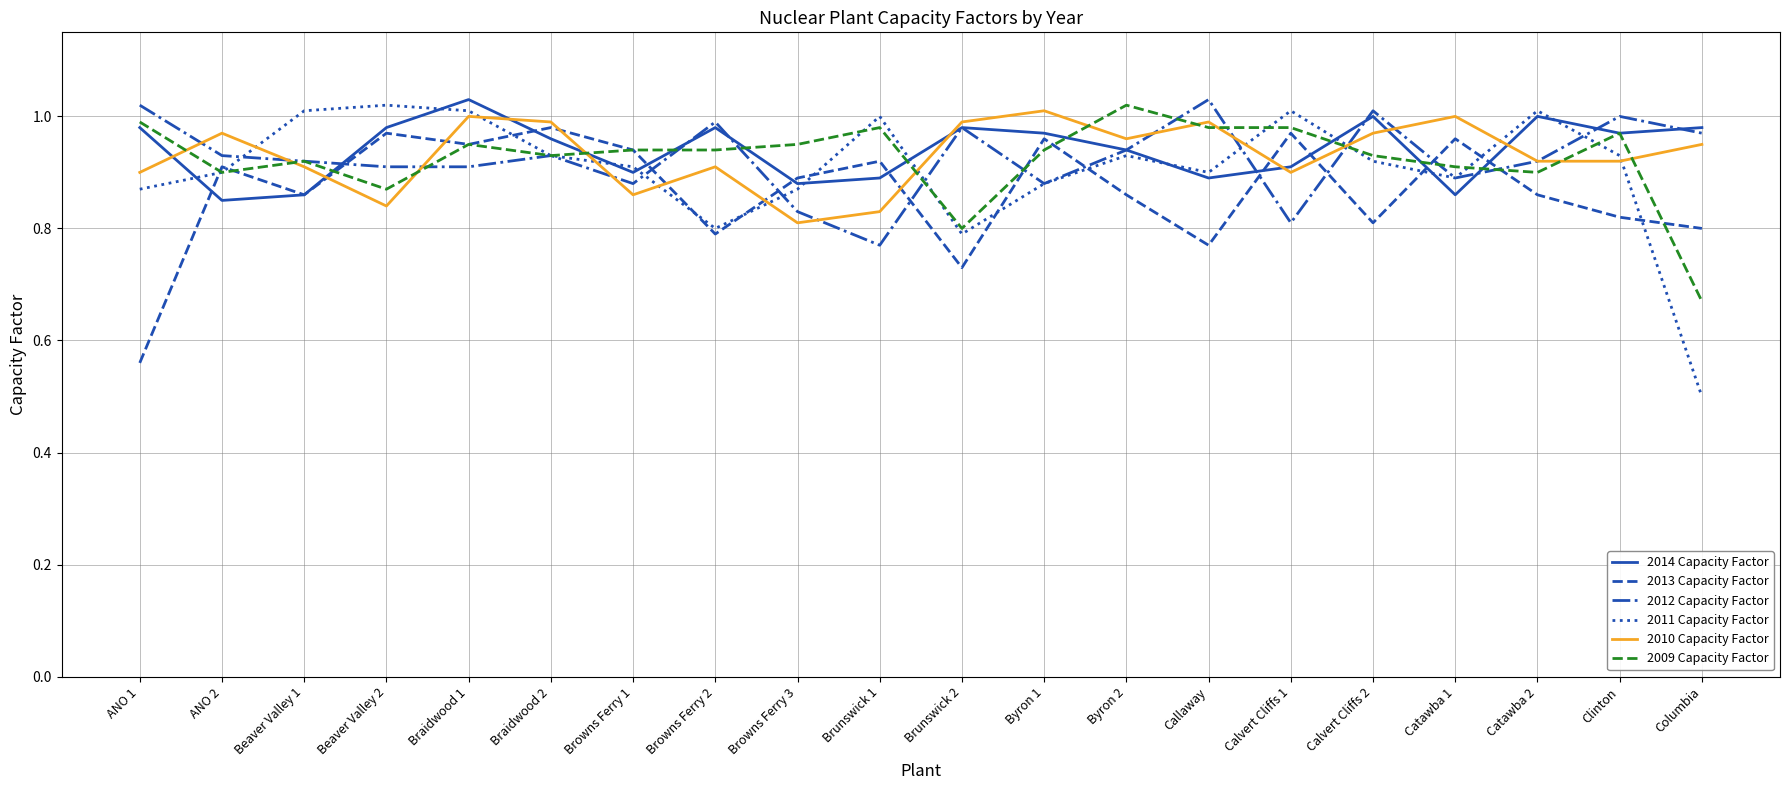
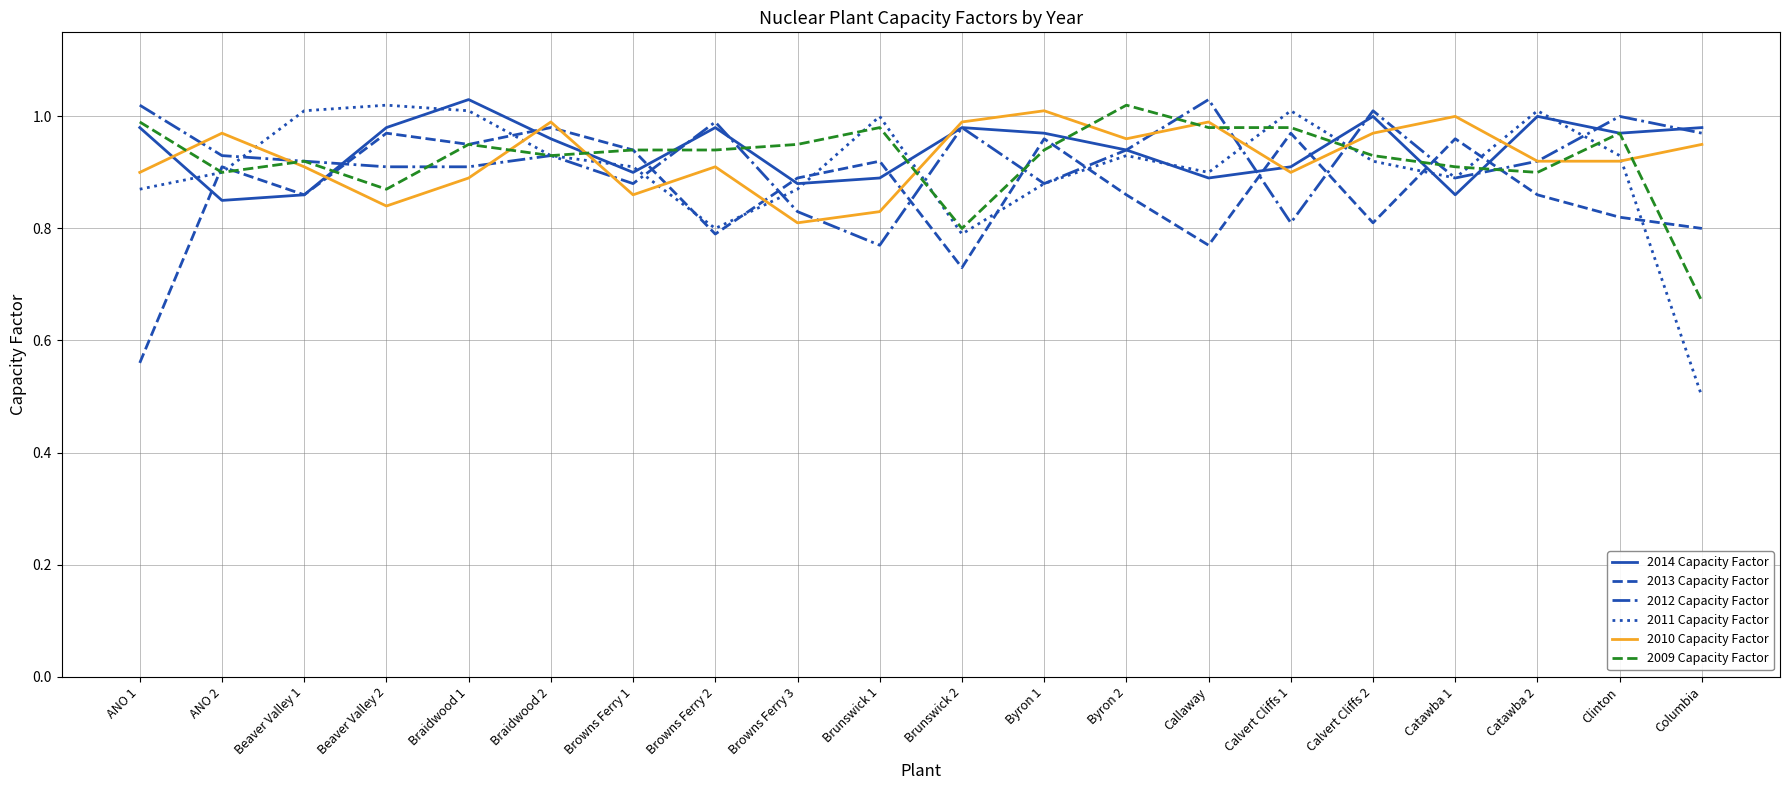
  {
    "2010 Capacity Factor": {
      "ANO 1": 0.90,
      "ANO 2": 0.97,
      "Beaver Valley 1": 0.91,
      "Beaver Valley 2": 0.84,
-     "Braidwood 1": 1.00,
+     "Braidwood 1": 0.89,
      "Braidwood 2": 0.99,
      "Browns Ferry 1": 0.86,
      "Browns Ferry 2": 0.91,
      "Browns Ferry 3": 0.81,
      "Brunswick 1": 0.83,
      "Brunswick 2": 0.99,
      "Byron 1": 1.01,
      "Byron 2": 0.96,
      "Callaway": 0.99,
      "Calvert Cliffs 1": 0.90,
      "Calvert Cliffs 2": 0.97,
      "Catawba 1": 1.00,
      "Clinton": 0.92,
      "Columbia": 0.95
    },
    "2009 Capacity Factor": {
      "ANO 1": 0.99,
      "Beaver Valley 2": 0.87,
      "Browns Ferry 2": 0.94,
      "Browns Ferry 3": 0.95,
      "Brunswick 1": 0.98,
      "Brunswick 2": 0.80,
      "Byron 1": 0.94,
      "Byron 2": 1.02,
      "Callaway": 0.98,
      "Calvert Cliffs 1": 0.98,
      "Calvert Cliffs 2": 0.93,
      "Catawba 1": 0.91,
      "Catawba 2": 0.90,
      "Columbia": 0.67
    }
  }
